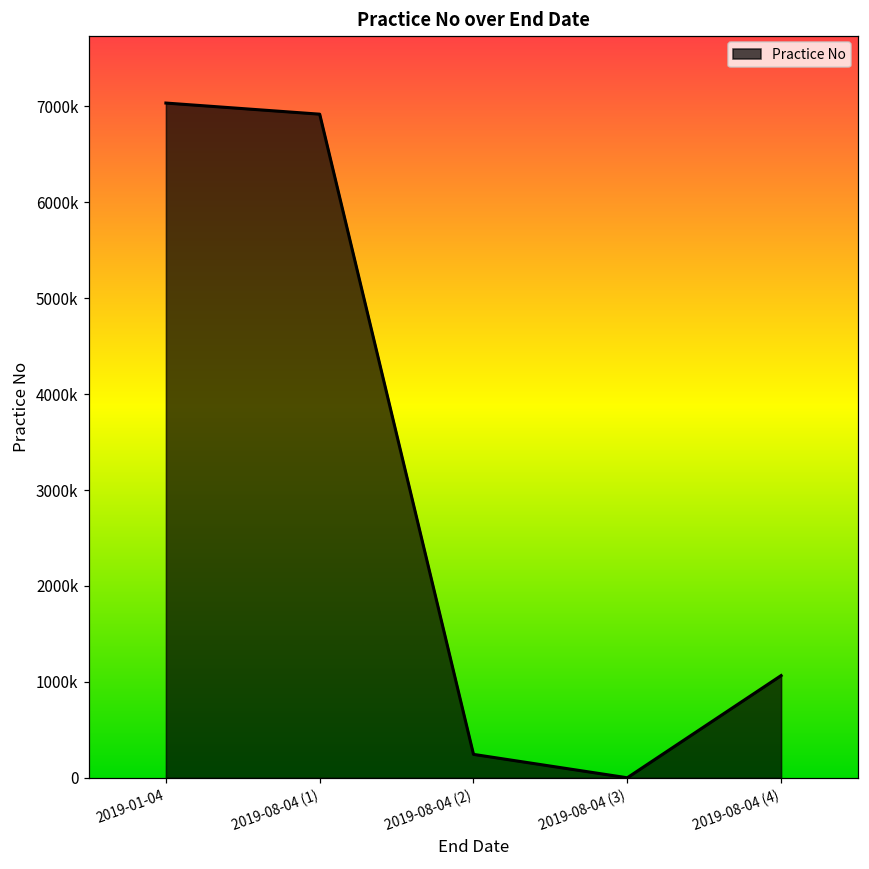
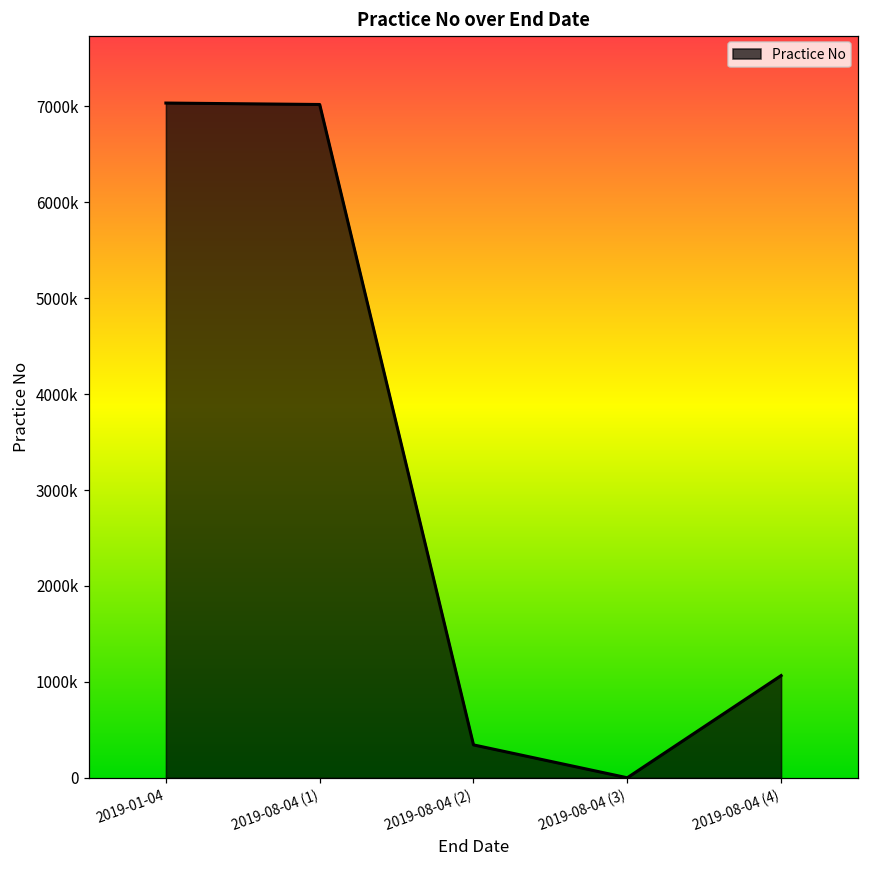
  {
    "2019-01-04": 7000000,
-   "2019-08-04 (1)": 6900000,
-   "2019-08-04 (2)": 200000,
+   "2019-08-04 (1)": 7000000,
+   "2019-08-04 (2)": 300000,
    "2019-08-04 (3)": 0,
    "2019-08-04 (4)": 1100000
  }
